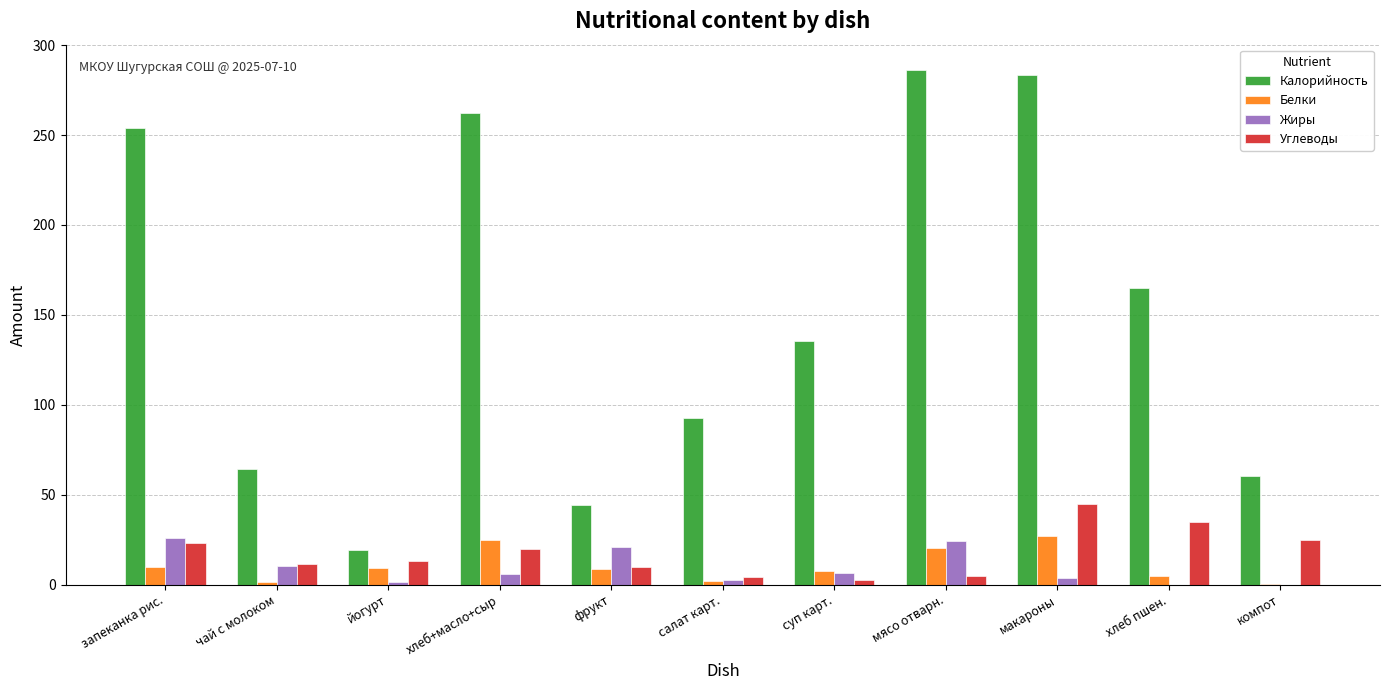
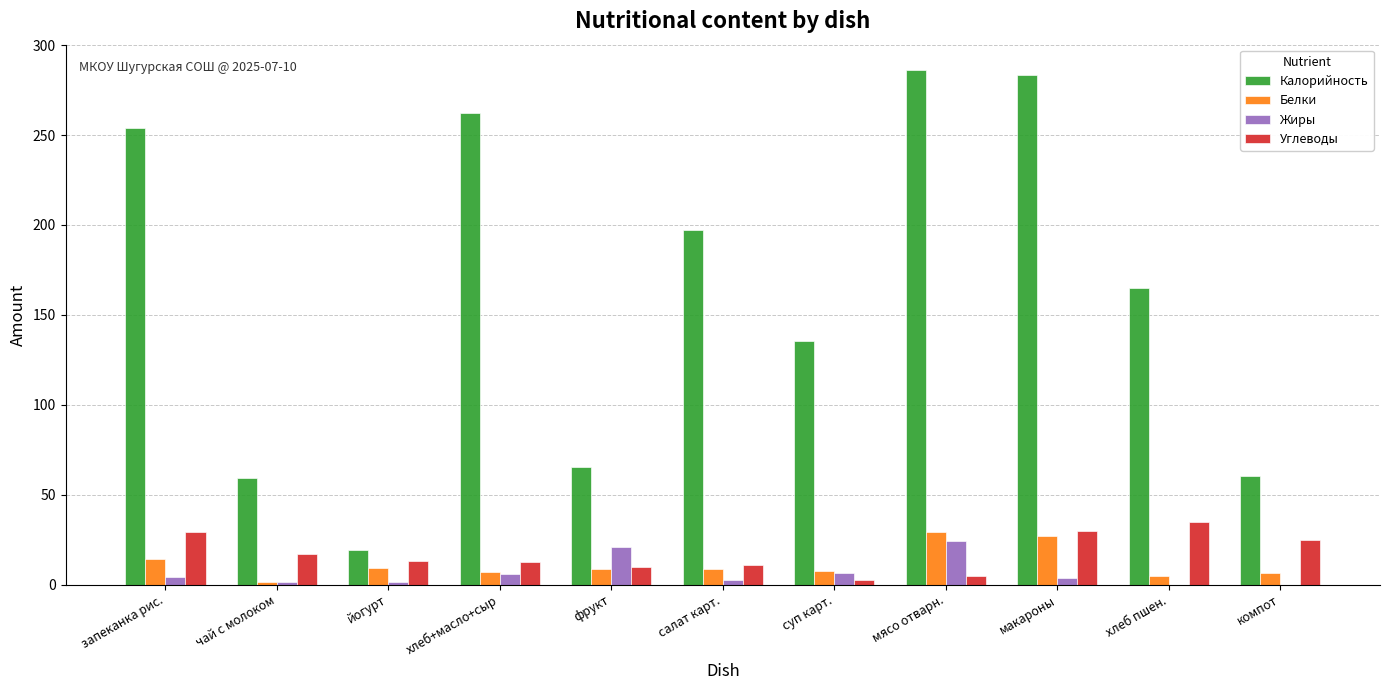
  {
    "Калорийность": {
      "запеканка рис.": 254,
-     "чай с молоком": 64,
+     "чай с молоком": 59,
      "йогурт": 19,
      "хлеб+масло+сыр": 262,
-     "фрукт": 44,
-     "салат карт.": 92,
+     "фрукт": 65,
+     "салат карт.": 197,
      "суп карт.": 136,
      "мясо отварн.": 286,
      "макароны": 284,
      "хлеб пшен.": 165,
      "компот": 61
    },
    "Белки": {
-     "запеканка рис.": 10,
+     "запеканка рис.": 14,
      "чай с молоком": 2,
      "йогурт": 9,
-     "хлеб+масло+сыр": 25,
+     "хлеб+масло+сыр": 7,
      "фрукт": 9,
-     "салат карт.": 2,
+     "салат карт.": 8,
      "суп карт.": 8,
-     "мясо отварн.": 20,
+     "мясо отварн.": 29,
      "макароны": 27,
      "хлеб пшен.": 5,
-     "компот": 0
+     "компот": 6
    },
    "Жиры": {
-     "запеканка рис.": 26,
-     "чай с молоком": 10,
+     "запеканка рис.": 4,
+     "чай с молоком": 1,
      "хлеб+масло+сыр": 6,
      "фрукт": 21,
      "салат карт.": 2,
      "суп карт.": 6,
      "мясо отварн.": 24,
      "макароны": 3,
      "хлеб пшен.": 0,
      "компот": 0
    },
    "Углеводы": {
-     "запеканка рис.": 23,
-     "чай с молоком": 12,
+     "запеканка рис.": 29,
+     "чай с молоком": 17,
      "йогурт": 13,
-     "хлеб+масло+сыр": 20,
+     "хлеб+масло+сыр": 12,
      "фрукт": 10,
-     "салат карт.": 4,
+     "салат карт.": 11,
      "суп карт.": 3,
      "мясо отварн.": 5,
-     "макароны": 45,
+     "макароны": 30,
      "хлеб пшен.": 35,
      "компот": 25
    }
  }
